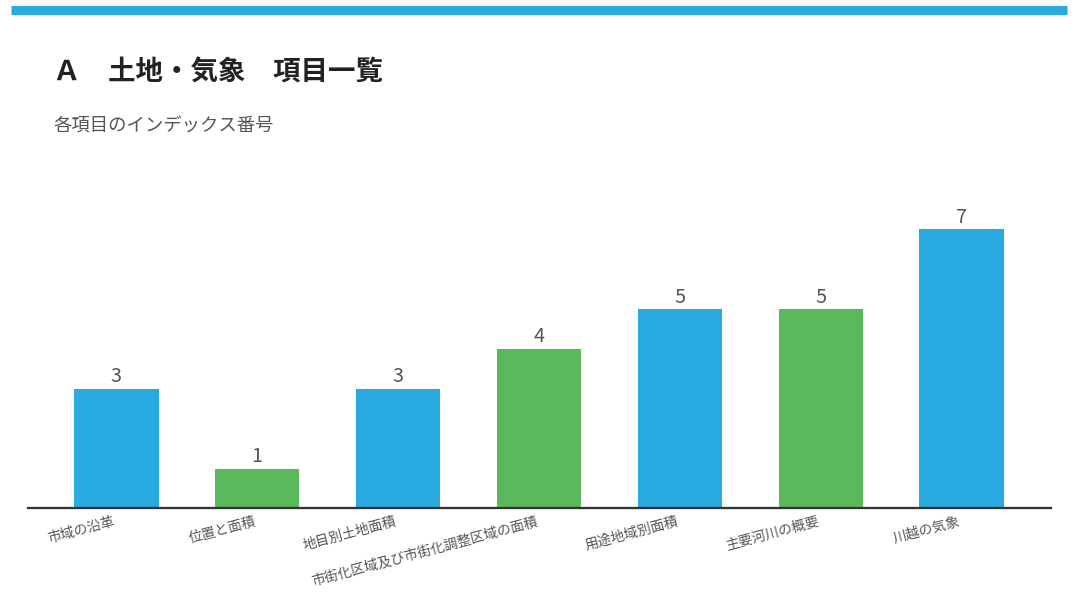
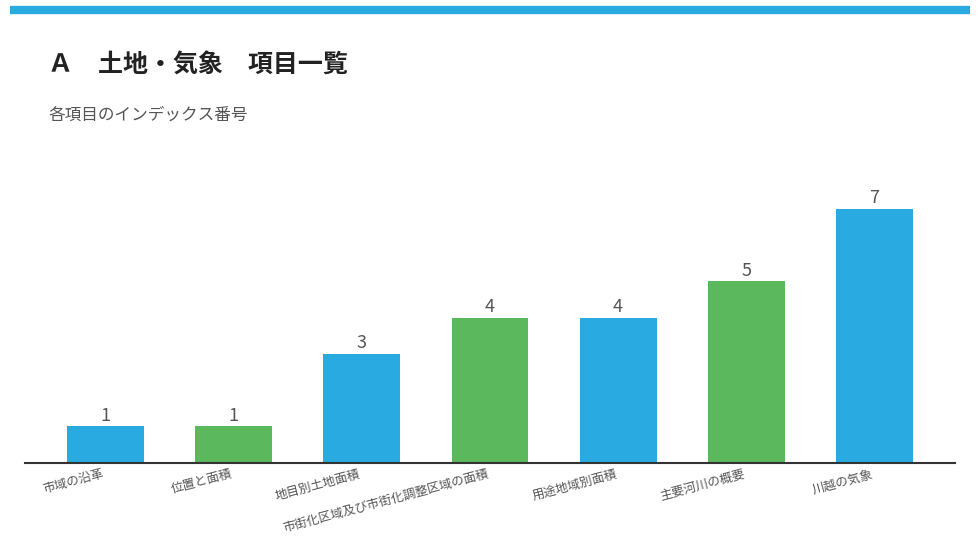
  {
-   "市域の沿革": 3,
+   "市域の沿革": 1,
    "位置と面積": 1,
    "地目別土地面積": 3,
    "市街化区域及び市街化調整区域の面積": 4,
-   "用途地域別面積": 5,
+   "用途地域別面積": 4,
    "主要河川の概要": 5,
    "川越の気象": 7
  }
